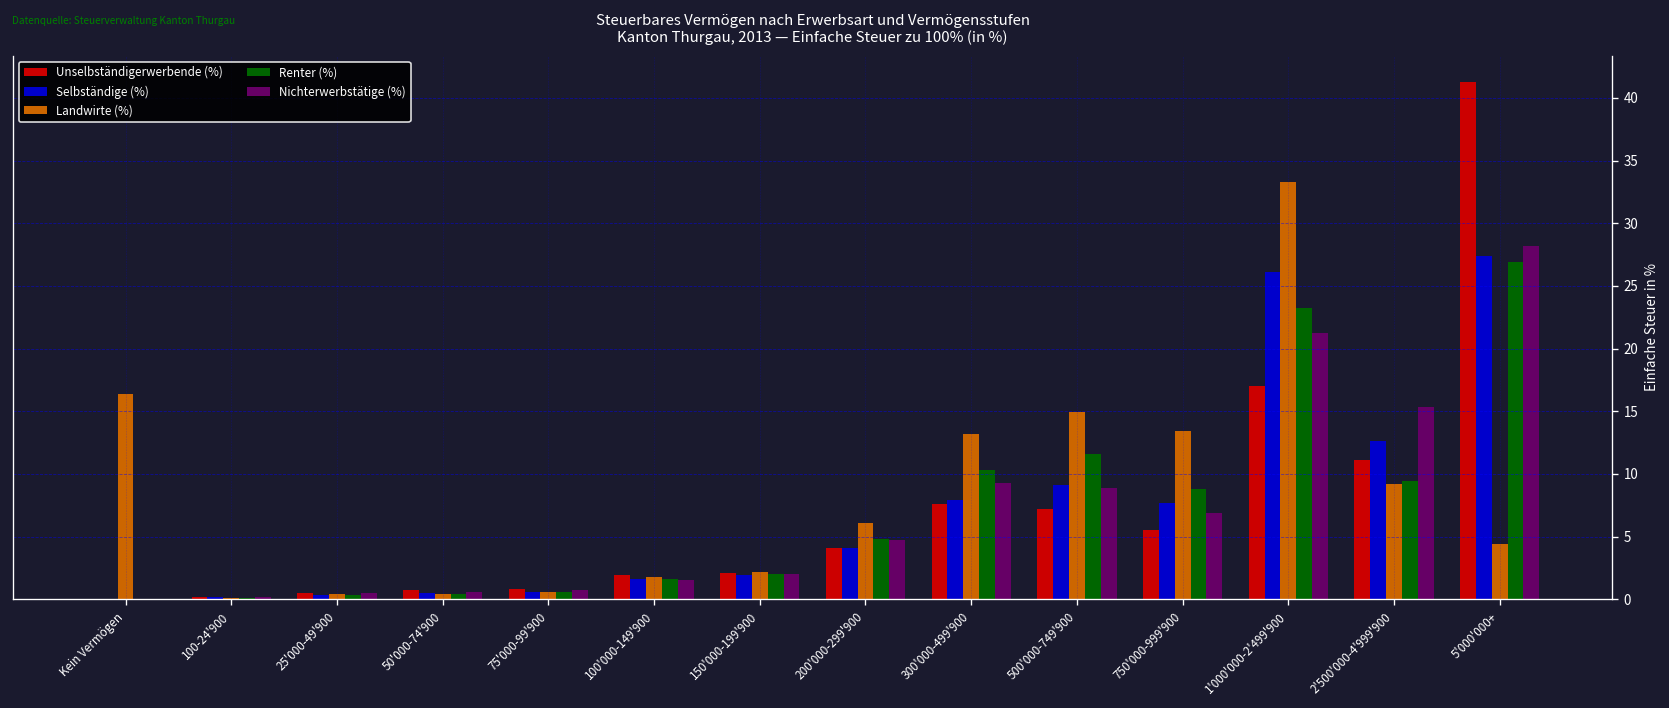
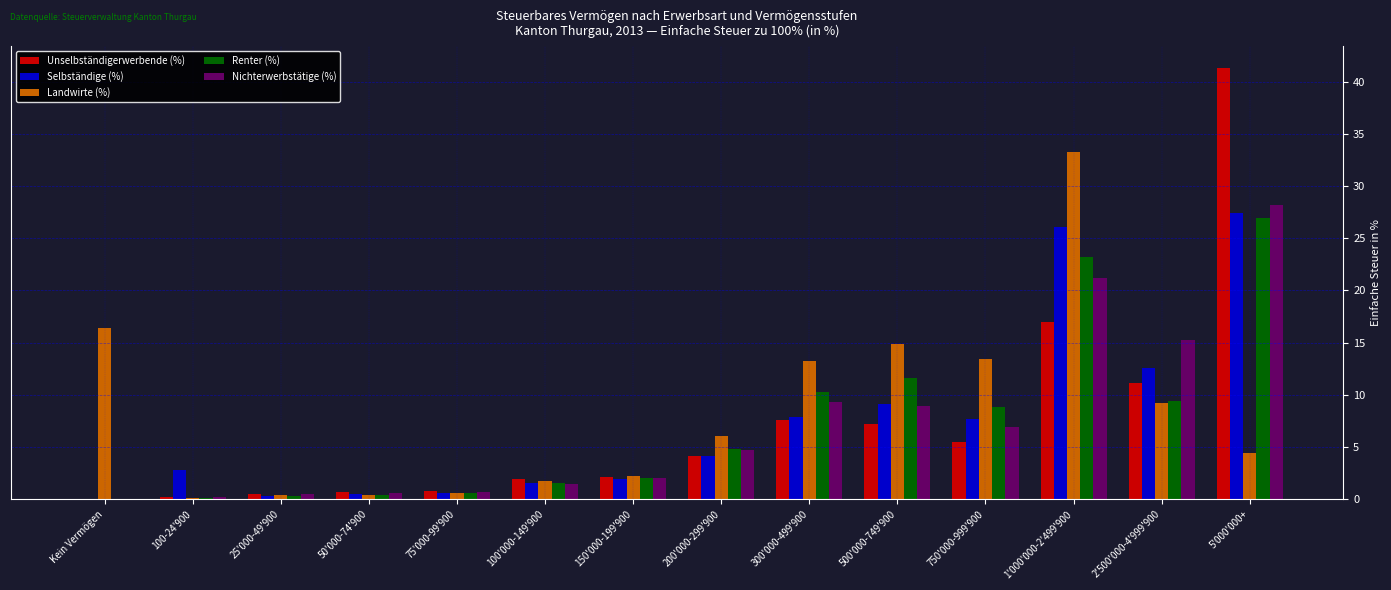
  {
    "Unselbständigerwerbende (%)": {
      "Kein Vermögen": 0.0,
      "25'000-49'900": 0.5,
      "50'000-74'900": 0.7,
      "75'000-99'900": 0.8,
      "100'000-149'900": 1.9,
      "150'000-199'900": 2.1,
      "200'000-299'900": 4.1,
      "300'000-499'900": 7.6,
      "500'000-749'900": 7.2,
      "750'000-999'900": 5.5,
      "1'000'000-2'499'900": 17.0,
      "2'500'000-4'999'900": 11.1,
      "5'000'000+": 41.3
    },
    "Selbständige (%)": {
      "Kein Vermögen": 0.0,
-     "100-24'900": 0.2,
+     "100-24'900": 2.8,
      "25'000-49'900": 0.3,
      "50'000-74'900": 0.5,
      "75'000-99'900": 0.6,
      "100'000-149'900": 1.6,
      "150'000-199'900": 1.9,
      "200'000-299'900": 4.1,
      "300'000-499'900": 7.9,
      "500'000-749'900": 9.1,
      "750'000-999'900": 7.7,
      "1'000'000-2'499'900": 26.1,
      "2'500'000-4'999'900": 12.6,
      "5'000'000+": 27.4
    },
    "Landwirte (%)": {
      "Kein Vermögen": 16.4,
      "25'000-49'900": 0.4,
      "50'000-74'900": 0.4,
      "75'000-99'900": 0.6,
      "100'000-149'900": 1.8,
      "150'000-199'900": 2.2,
      "200'000-299'900": 6.1,
      "300'000-499'900": 13.2,
      "500'000-749'900": 14.9,
      "750'000-999'900": 13.4,
      "1'000'000-2'499'900": 33.3,
      "2'500'000-4'999'900": 9.2,
      "5'000'000+": 4.4
    },
    "Renter (%)": {
      "Kein Vermögen": 0.0,
      "25'000-49'900": 0.3,
      "50'000-74'900": 0.4,
      "75'000-99'900": 0.6,
      "100'000-149'900": 1.6,
      "150'000-199'900": 2.0,
      "200'000-299'900": 4.8,
      "300'000-499'900": 10.3,
      "500'000-749'900": 11.6,
      "750'000-999'900": 8.8,
      "1'000'000-2'499'900": 23.2,
      "2'500'000-4'999'900": 9.4,
      "5'000'000+": 26.9
    },
    "Nichterwerbstätige (%)": {
      "Kein Vermögen": 0.0,
      "25'000-49'900": 0.5,
      "50'000-74'900": 0.6,
      "75'000-99'900": 0.7,
      "100'000-149'900": 1.5,
      "150'000-199'900": 2.0,
      "200'000-299'900": 4.7,
      "300'000-499'900": 9.3,
      "500'000-749'900": 8.9,
      "750'000-999'900": 6.9,
      "1'000'000-2'499'900": 21.2,
      "2'500'000-4'999'900": 15.3,
      "5'000'000+": 28.2
    }
  }
